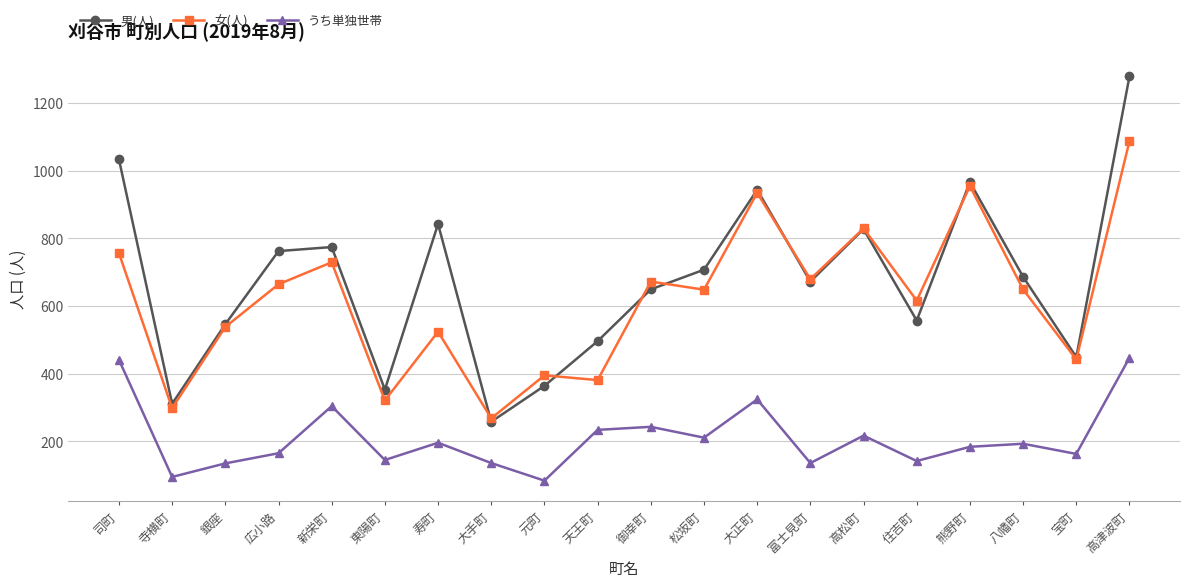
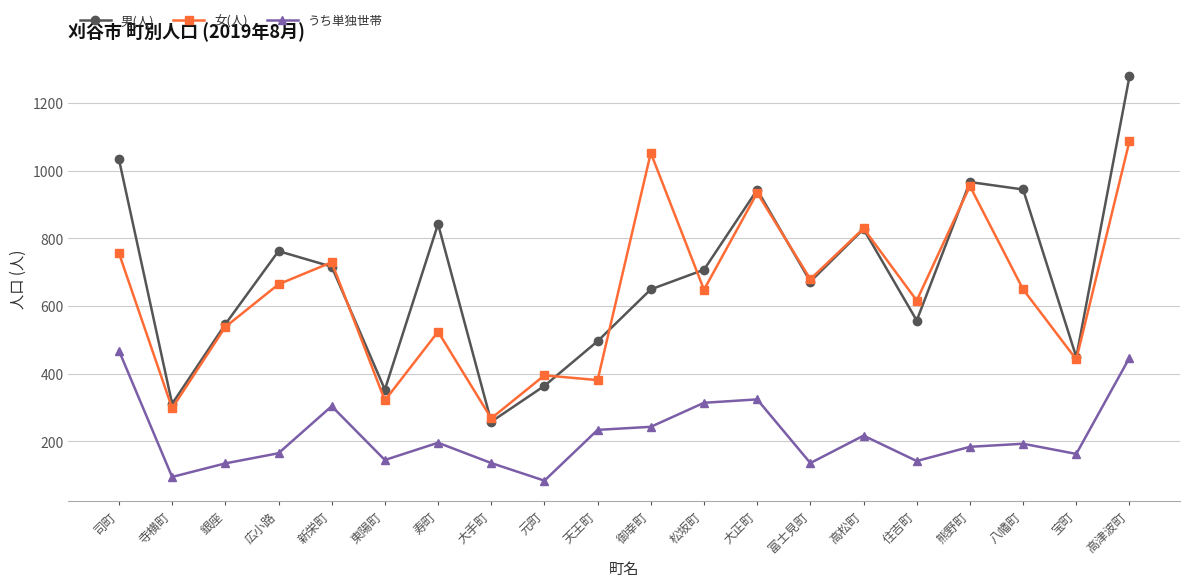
  {
    "男(人)": {
      "司町": 1030,
      "寺横町": 310,
      "銀座": 550,
      "広小路": 760,
-     "新栄町": 770,
+     "新栄町": 720,
      "東陽町": 350,
      "寿町": 840,
      "大手町": 260,
      "元町": 360,
      "天王町": 500,
      "御幸町": 650,
      "松坂町": 710,
      "大正町": 940,
      "住吉町": 560,
      "熊野町": 970,
-     "八幡町": 690,
+     "八幡町": 940,
      "高津波町": 1280
    },
    "女(人)": {
      "司町": 760,
      "寺横町": 300,
      "銀座": 540,
      "広小路": 660,
      "新栄町": 730,
      "東陽町": 320,
      "寿町": 520,
      "大手町": 270,
      "元町": 400,
      "天王町": 380,
-     "御幸町": 670,
+     "御幸町": 1050,
      "松坂町": 650,
      "大正町": 930,
      "住吉町": 620,
      "熊野町": 950,
      "八幡町": 650,
      "高津波町": 1090
    },
    "うち単独世帯": {
-     "司町": 440,
+     "司町": 470,
      "寺横町": 100,
      "銀座": 140,
      "広小路": 170,
      "新栄町": 300,
      "東陽町": 150,
      "寿町": 200,
      "大手町": 140,
      "元町": 80,
      "天王町": 230,
      "御幸町": 240,
-     "松坂町": 210,
+     "松坂町": 310,
      "大正町": 320,
      "富士見町": 140,
      "高松町": 220,
      "住吉町": 140,
      "熊野町": 180,
      "八幡町": 190,
      "宝町": 160,
      "高津波町": 450
    }
  }
